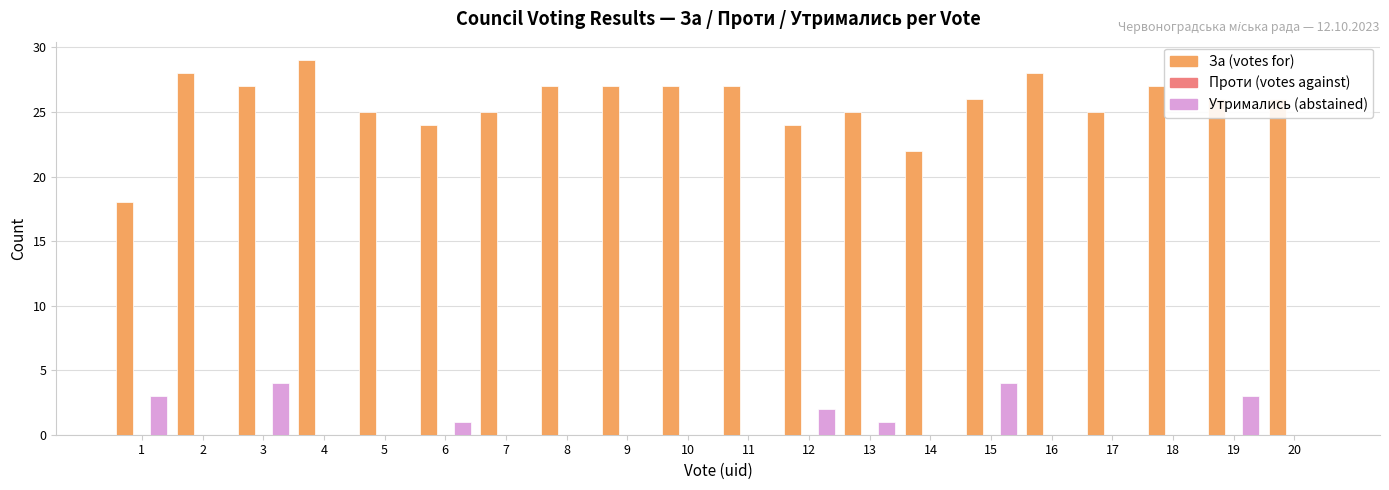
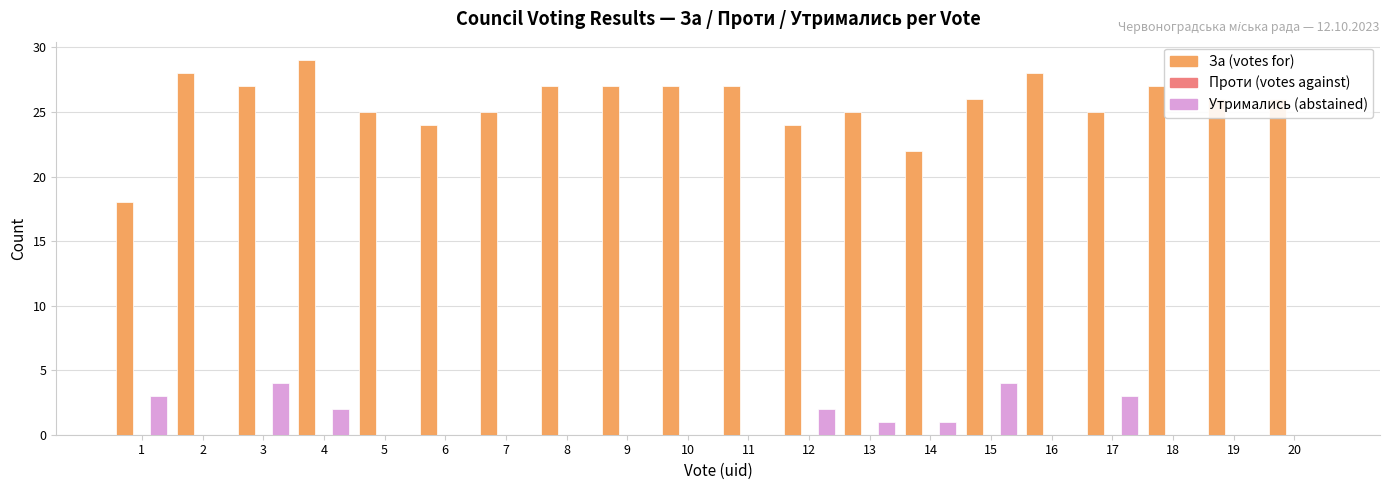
  {
    "Утримались (abstained)": {
      "1": 3,
      "2": 0,
      "3": 4,
-     "4": 0,
+     "4": 2,
      "5": 0,
-     "6": 1,
+     "6": 0,
      "7": 0,
      "8": 0,
      "9": 0,
      "10": 0,
      "11": 0,
      "12": 2,
      "13": 1,
-     "14": 0,
+     "14": 1,
      "15": 4,
      "16": 0,
-     "17": 0,
+     "17": 3,
      "18": 0,
-     "19": 3,
+     "19": 0,
      "20": 0
    }
  }
